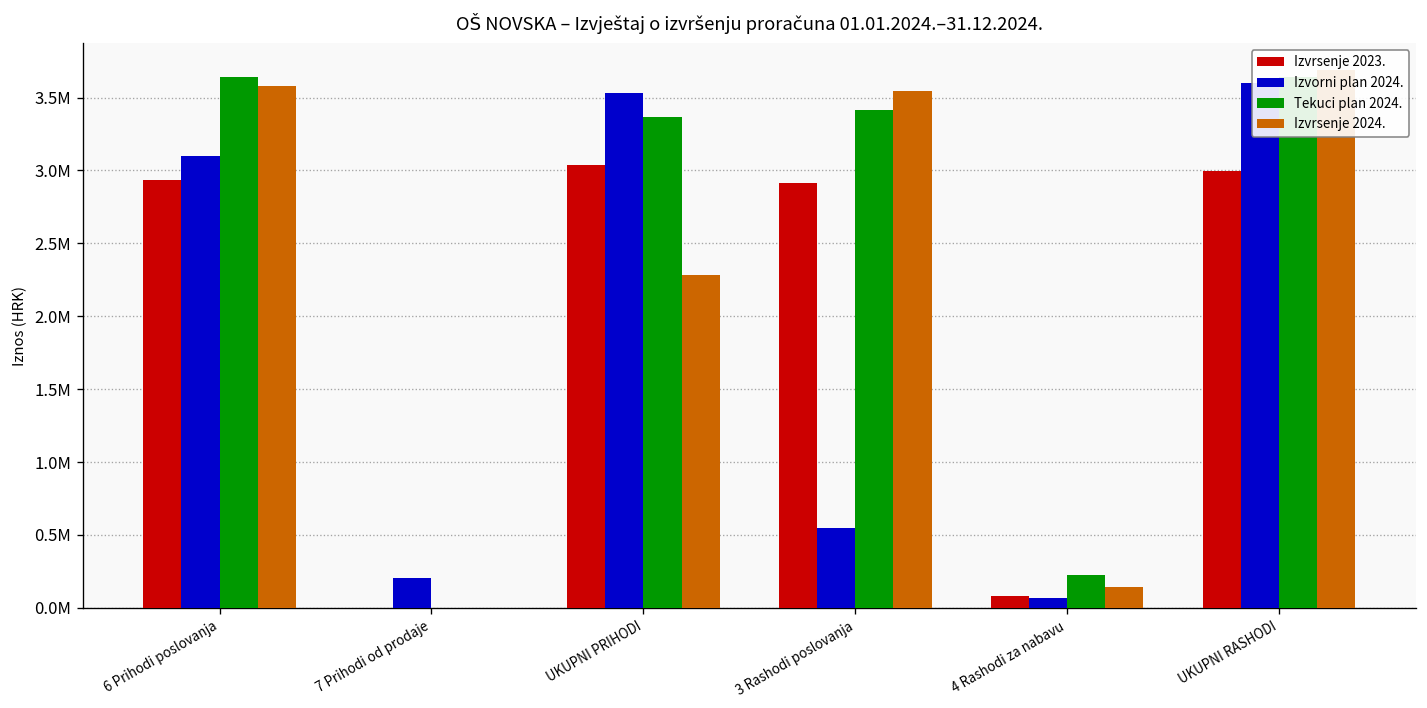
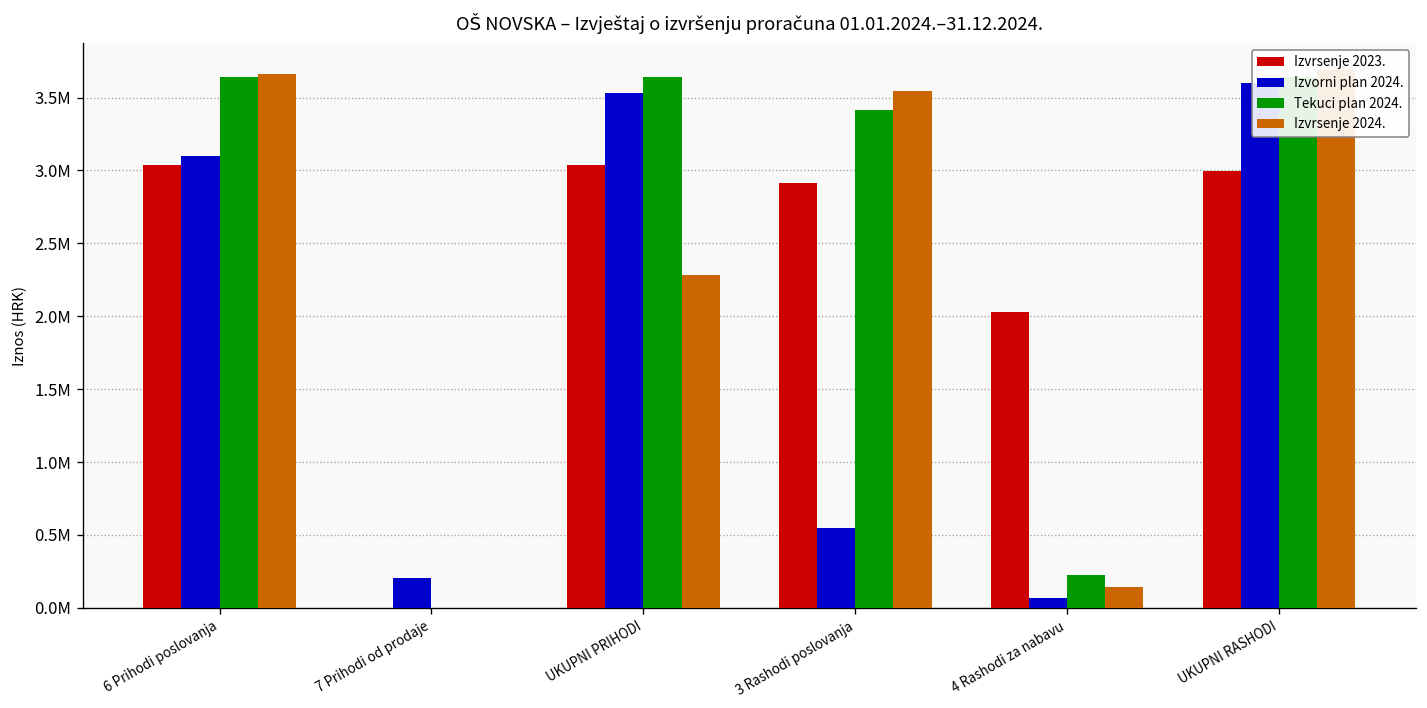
  {
    "Izvrsenje 2023.": {
-     "6 Prihodi poslovanja": 2940000,
+     "6 Prihodi poslovanja": 3040000,
      "7 Prihodi od prodaje": 0,
      "UKUPNI PRIHODI": 3040000,
      "3 Rashodi poslovanja": 2910000,
-     "4 Rashodi za nabavu": 80000,
+     "4 Rashodi za nabavu": 2030000,
      "UKUPNI RASHODI": 3000000
    },
    "Izvorni plan 2024.": {
      "6 Prihodi poslovanja": 3100000,
      "7 Prihodi od prodaje": 200000,
      "UKUPNI PRIHODI": 3530000,
      "3 Rashodi poslovanja": 550000,
      "4 Rashodi za nabavu": 70000
    },
    "Tekuci plan 2024.": {
      "6 Prihodi poslovanja": 3640000,
-     "UKUPNI PRIHODI": 3370000,
+     "UKUPNI PRIHODI": 3640000,
      "3 Rashodi poslovanja": 3420000,
      "4 Rashodi za nabavu": 220000
    },
    "Izvrsenje 2024.": {
-     "6 Prihodi poslovanja": 3580000,
+     "6 Prihodi poslovanja": 3660000,
      "7 Prihodi od prodaje": 0,
      "UKUPNI PRIHODI": 2280000,
      "3 Rashodi poslovanja": 3540000,
      "4 Rashodi za nabavu": 140000
    }
  }
